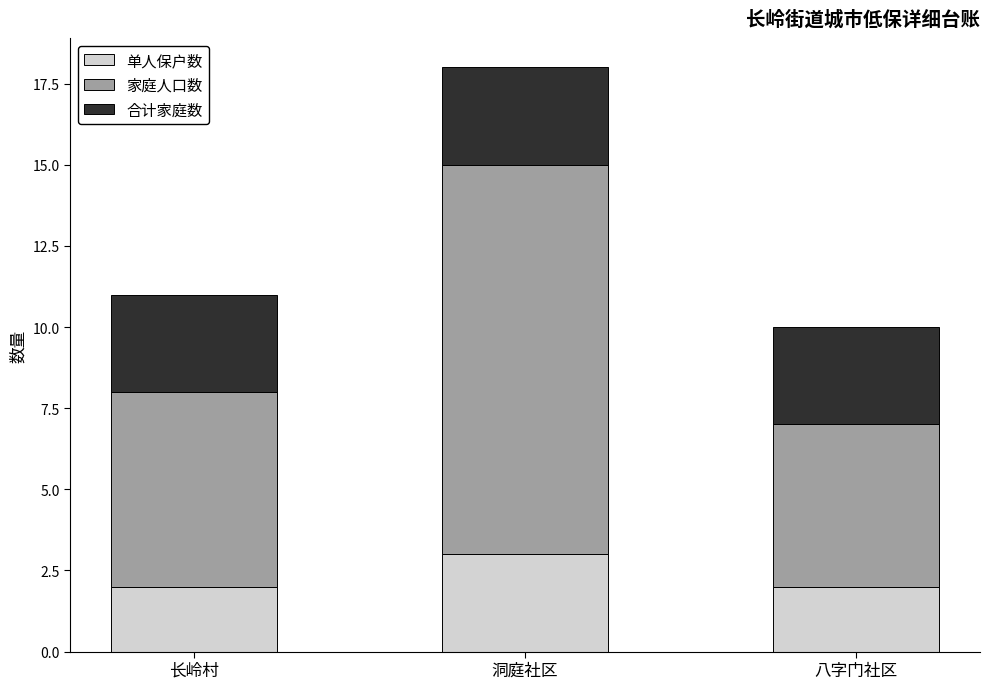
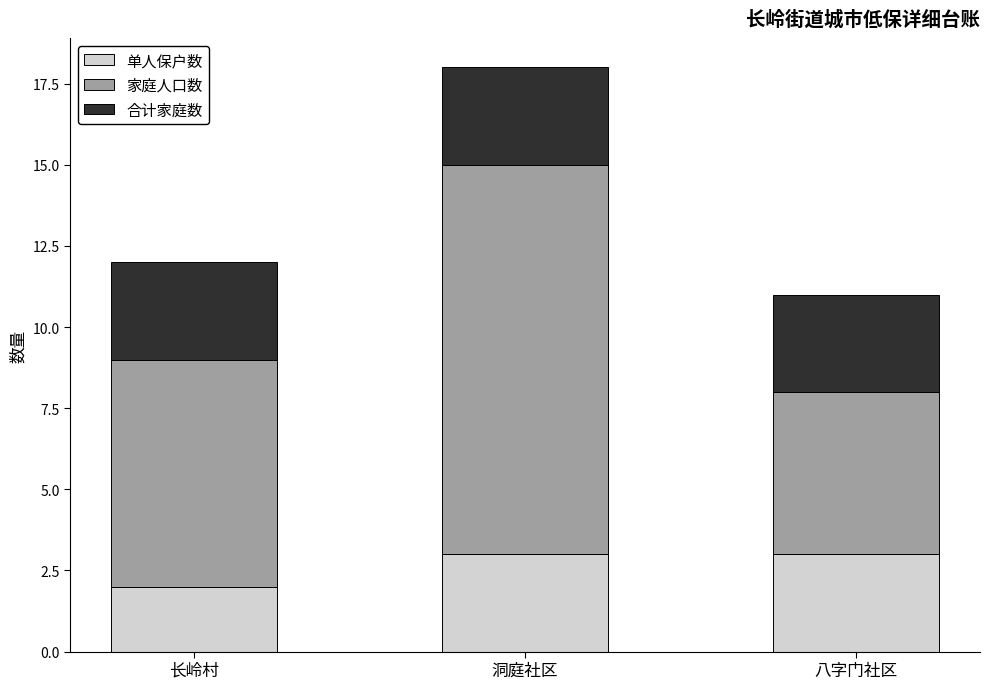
  {
    "单人保户数": {
      "长岭村": 2,
      "洞庭社区": 3,
-     "八字门社区": 2
+     "八字门社区": 3
    },
    "家庭人口数": {
-     "长岭村": 6,
+     "长岭村": 7,
      "洞庭社区": 12,
      "八字门社区": 5
    },
    "合计家庭数": {
      "长岭村": 3,
      "洞庭社区": 3,
      "八字门社区": 3
    }
  }
